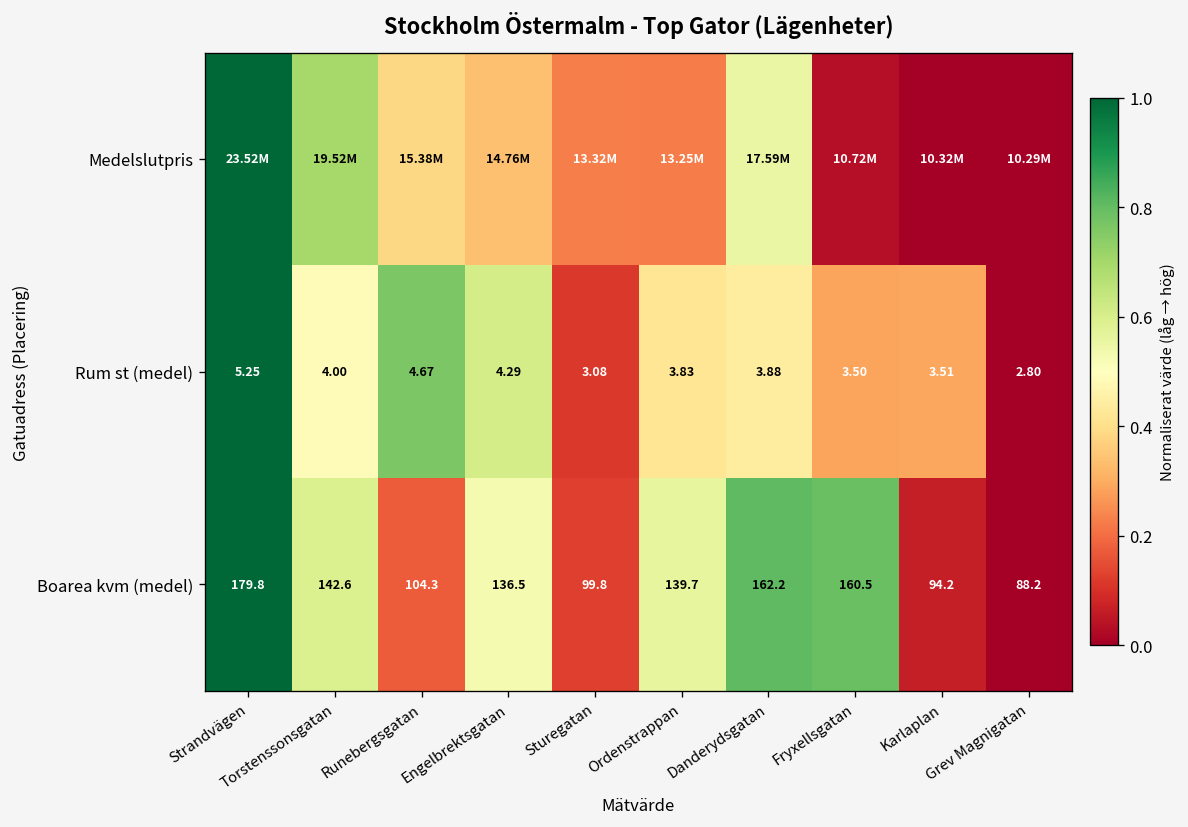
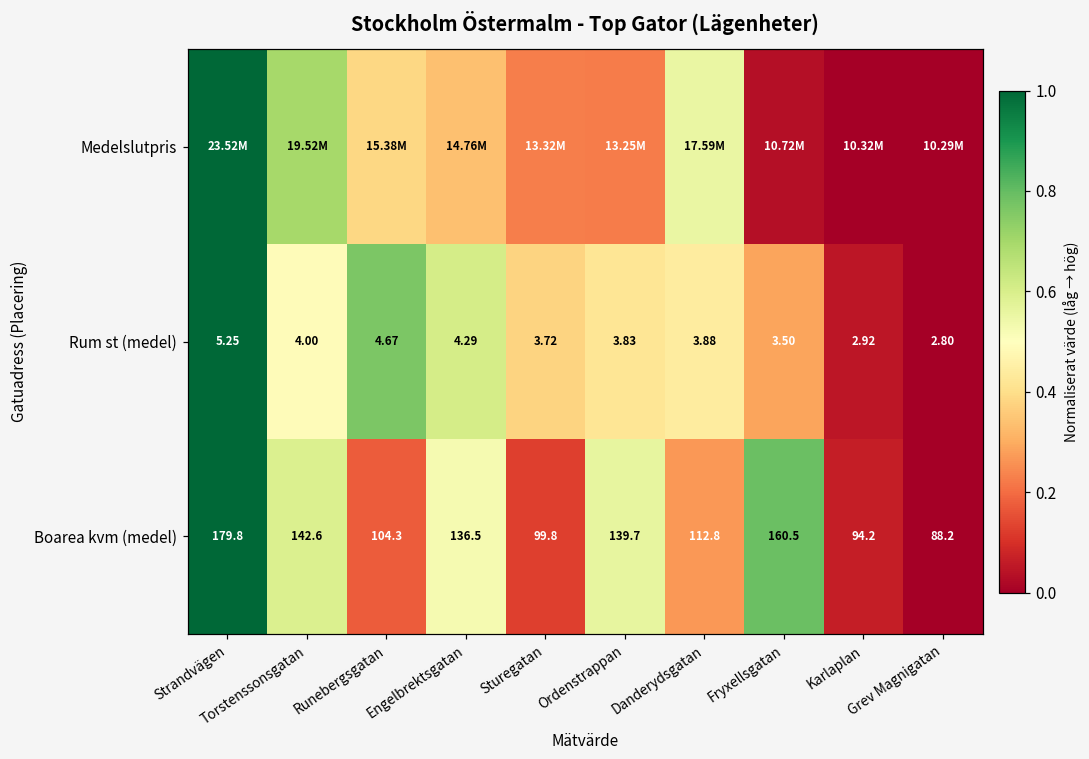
  {
    "Medelslutpris": {
      "Strandvägen": "23.52M",
      "Torstenssonsgatan": "19.52M",
      "Runebergsgatan": "15.38M",
      "Engelbrektsgatan": "14.76M",
      "Sturegatan": "13.32M",
      "Ordenstrappan": "13.25M",
      "Danderydsgatan": "17.59M",
      "Fryxellsgatan": "10.72M",
      "Karlaplan": "10.32M",
      "Grev Magnigatan": "10.29M"
    },
    "Rum st (medel)": {
      "Strandvägen": "5.25",
      "Torstenssonsgatan": "4.00",
      "Runebergsgatan": "4.67",
      "Engelbrektsgatan": "4.29",
-     "Sturegatan": "3.08",
+     "Sturegatan": "3.72",
      "Ordenstrappan": "3.83",
      "Danderydsgatan": "3.88",
      "Fryxellsgatan": "3.50",
-     "Karlaplan": "3.51",
+     "Karlaplan": "2.92",
      "Grev Magnigatan": "2.80"
    },
    "Boarea kvm (medel)": {
      "Strandvägen": "179.8",
      "Torstenssonsgatan": "142.6",
      "Runebergsgatan": "104.3",
      "Engelbrektsgatan": "136.5",
      "Sturegatan": "99.8",
      "Ordenstrappan": "139.7",
-     "Danderydsgatan": "162.2",
+     "Danderydsgatan": "112.8",
      "Fryxellsgatan": "160.5",
      "Karlaplan": "94.2",
      "Grev Magnigatan": "88.2"
    }
  }
